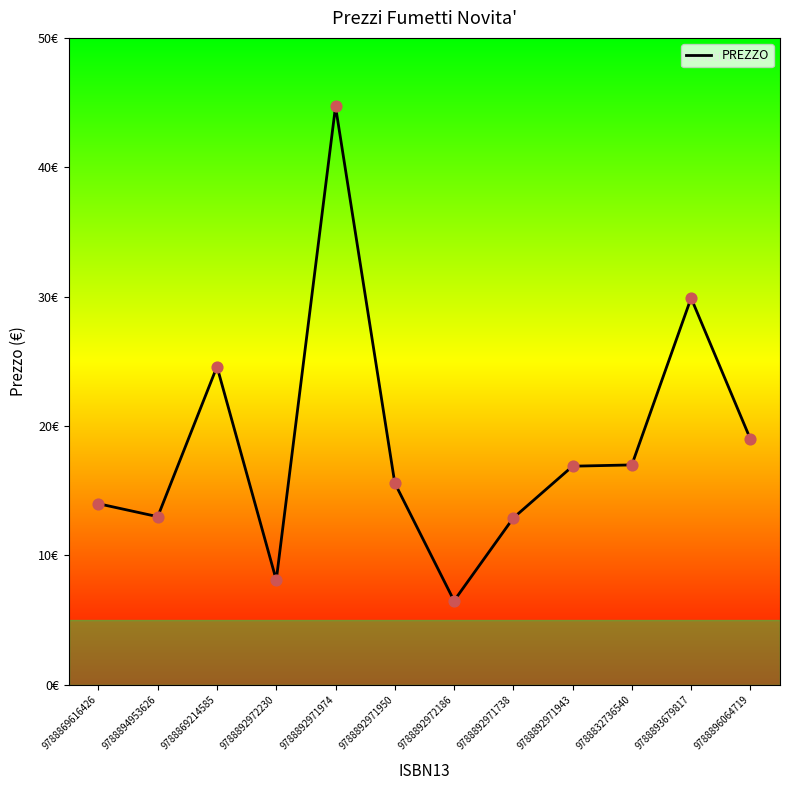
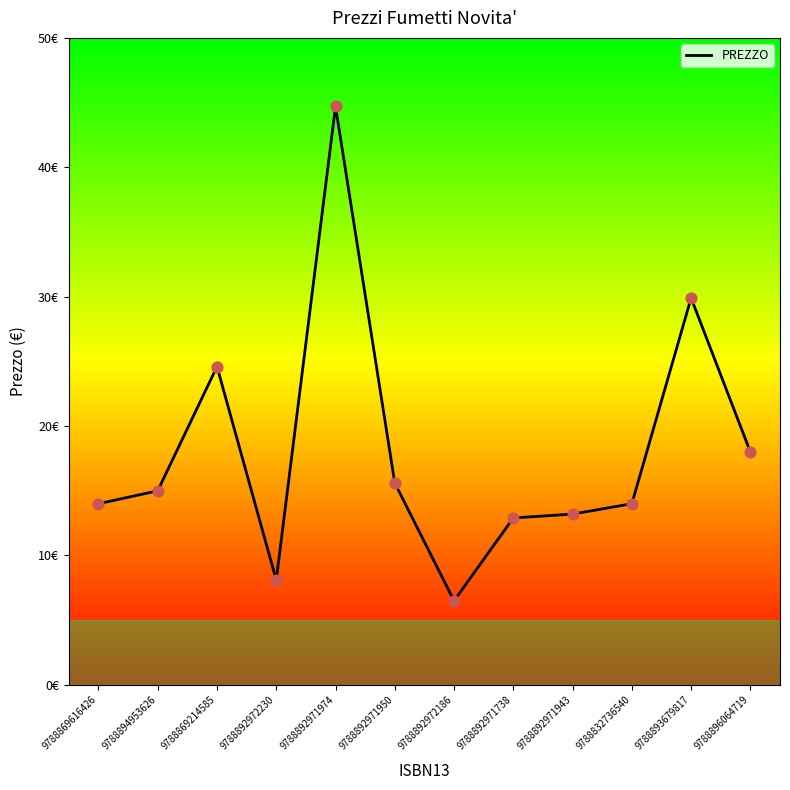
  {
    "9788869616426": "14.0€",
-   "9788894953626": "13€",
+   "9788894953626": "15€",
    "9788869214585": "24.6€",
    "9788892972230": "8.1€",
    "9788892971974": "44.7€",
    "9788892971950": "15.6€",
    "9788892972186": "6.5€",
    "9788892971738": "12.9€",
-   "9788892971943": "16.9€",
-   "9788832736540": "17€",
+   "9788892971943": "13.2€",
+   "9788832736540": "14€",
    "9788893679817": "29.9€",
-   "9788896064719": "19€"
+   "9788896064719": "18€"
  }
